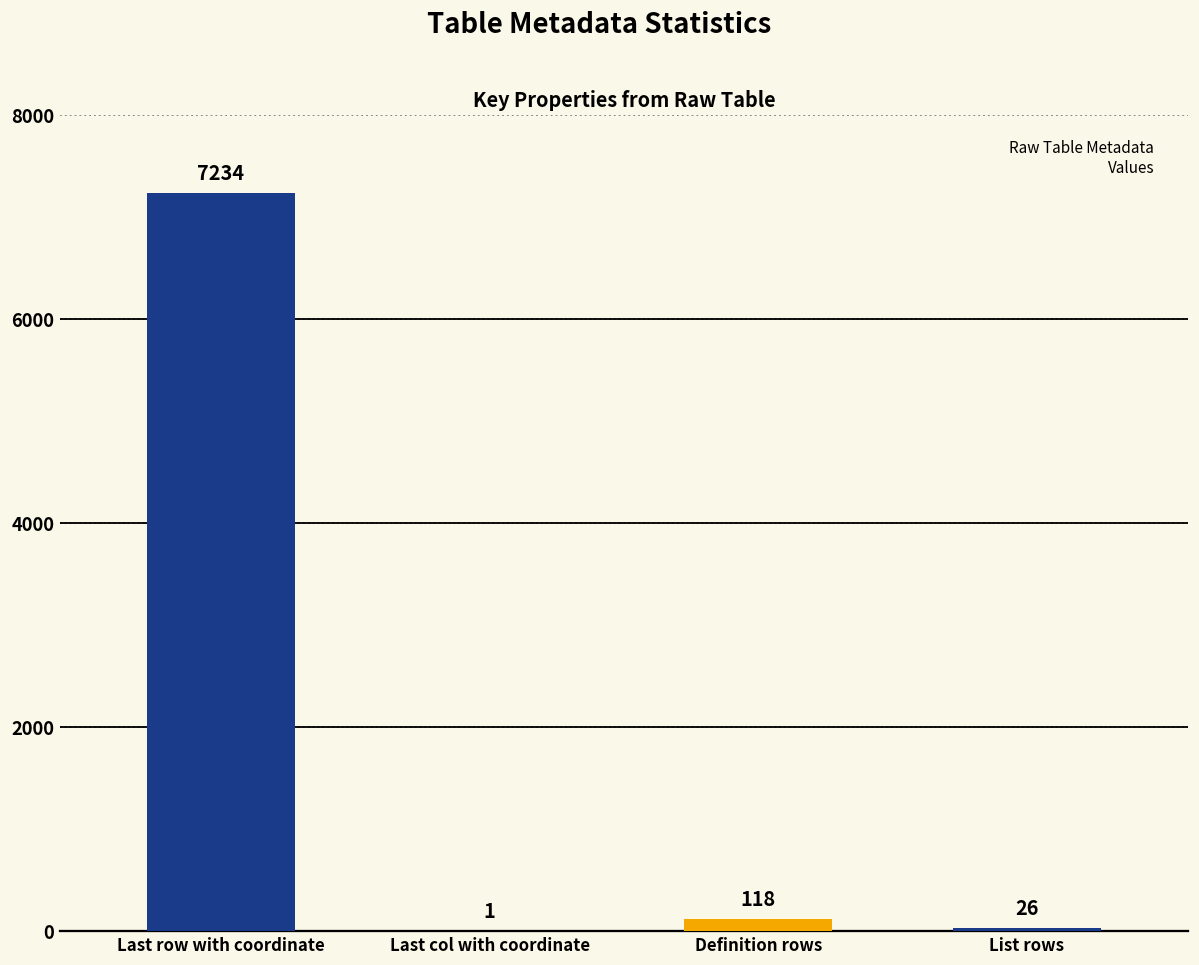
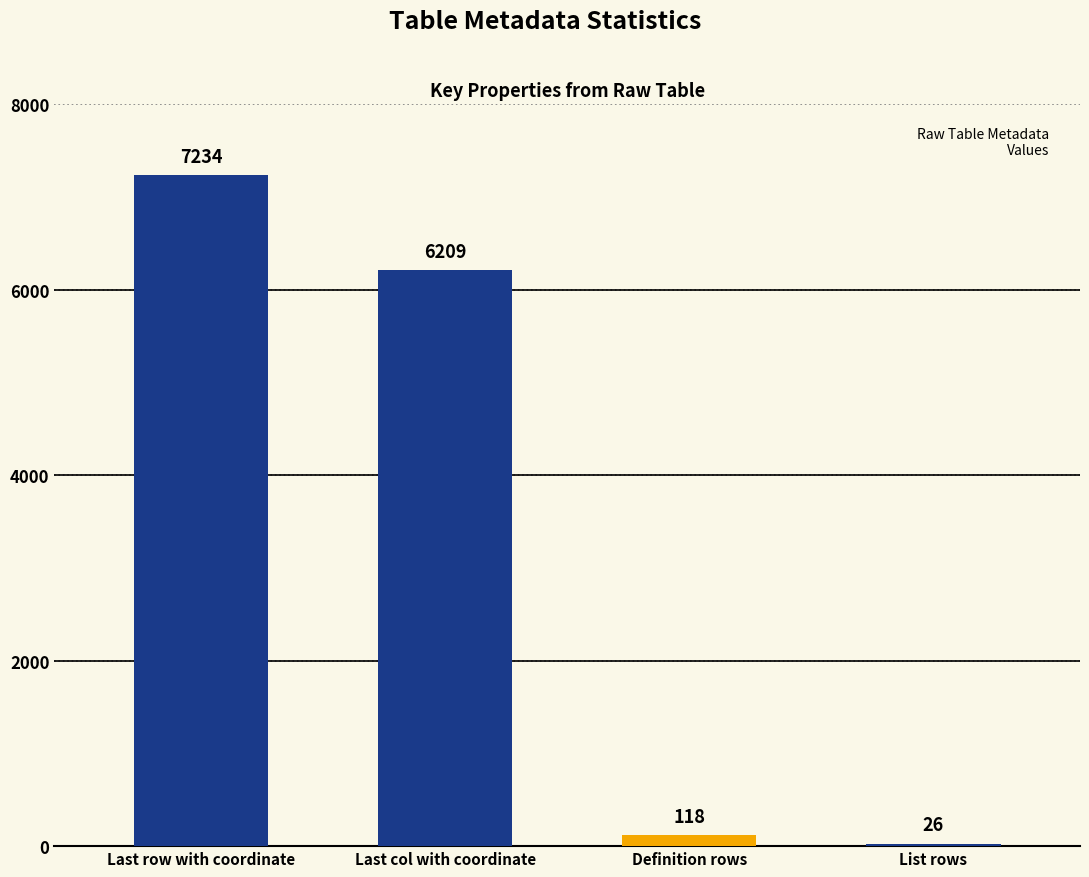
  {
    "Last row with coordinate": 7234,
-   "Last col with coordinate": 1,
+   "Last col with coordinate": 6209,
    "Definition rows": 118,
    "List rows": 26
  }
